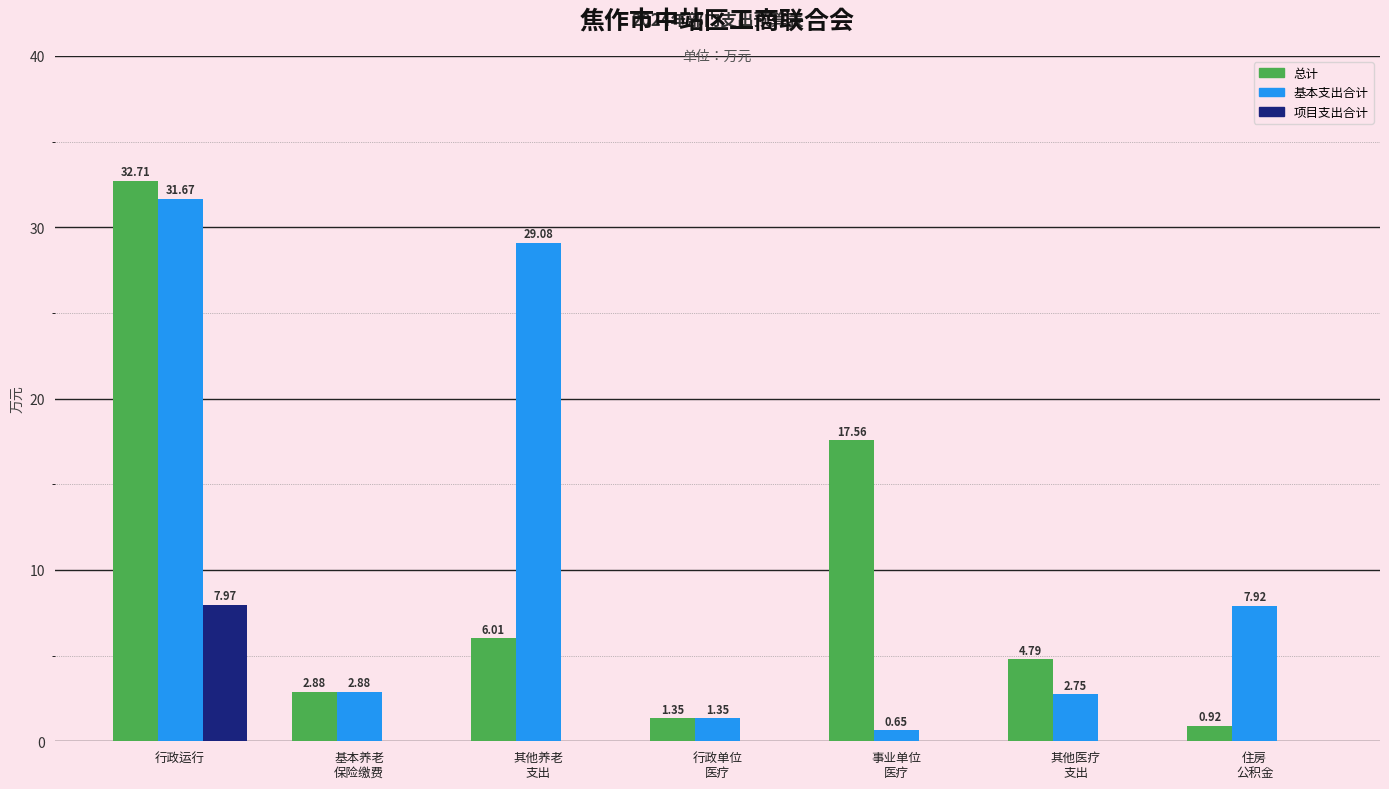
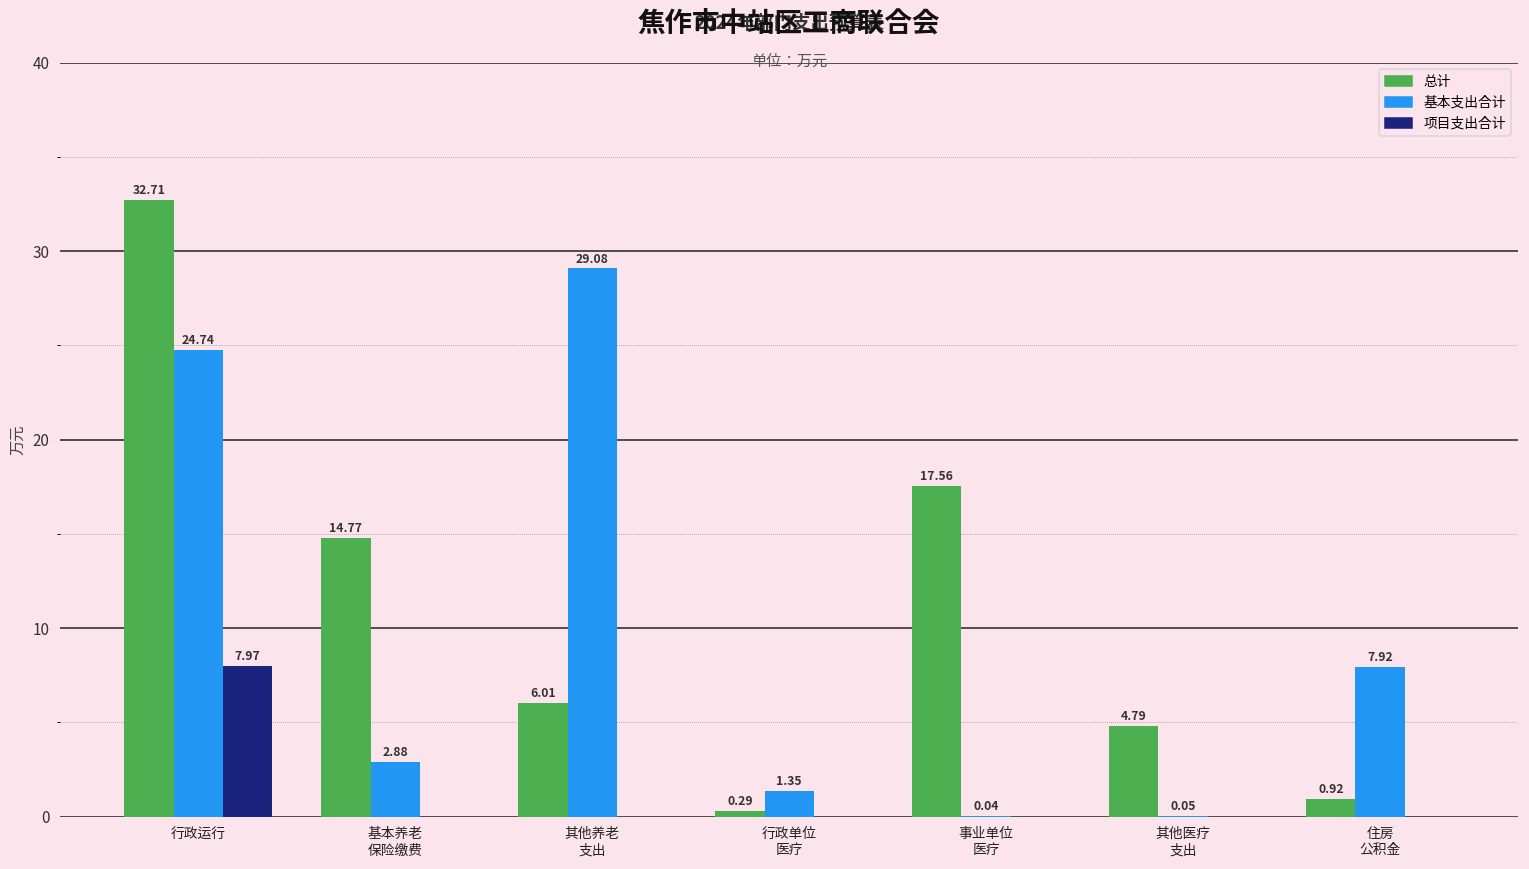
  {
    "总计": {
      "行政运行": 32.71,
-     "基本养老 保险缴费": 2.88,
+     "基本养老 保险缴费": 14.77,
      "其他养老 支出": 6.01,
-     "行政单位 医疗": 1.35,
+     "行政单位 医疗": 0.29,
      "事业单位 医疗": 17.56,
      "其他医疗 支出": 4.79,
      "住房 公积金": 0.92
    },
    "基本支出合计": {
-     "行政运行": 31.67,
+     "行政运行": 24.74,
      "基本养老 保险缴费": 2.88,
      "其他养老 支出": 29.08,
      "行政单位 医疗": 1.35,
-     "事业单位 医疗": 0.65,
-     "其他医疗 支出": 2.75,
+     "事业单位 医疗": 0.04,
+     "其他医疗 支出": 0.05,
      "住房 公积金": 7.92
    },
    "项目支出合计": {
      "行政运行": 7.97
    }
  }
